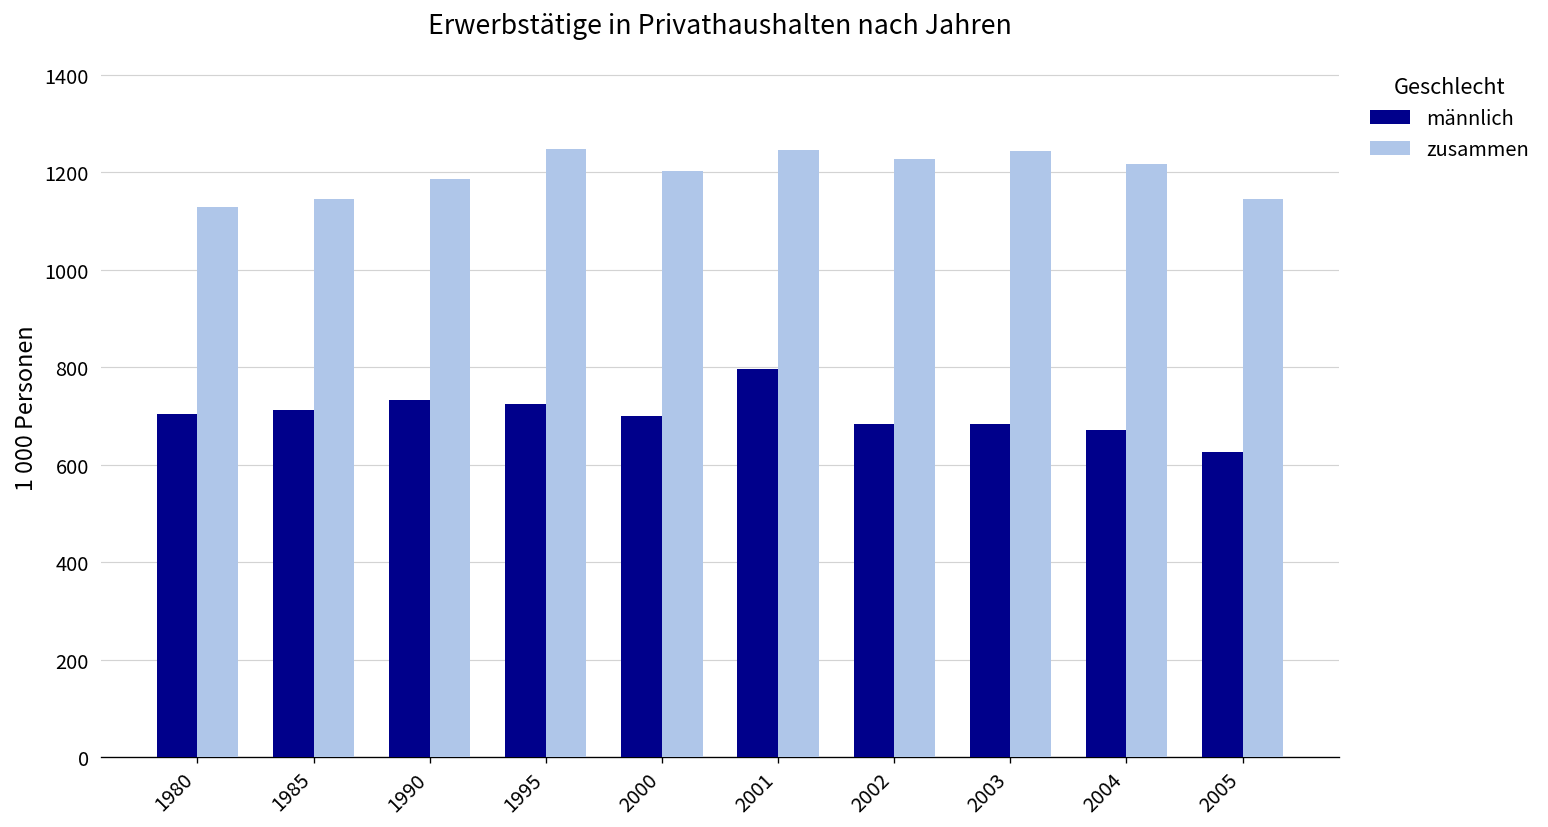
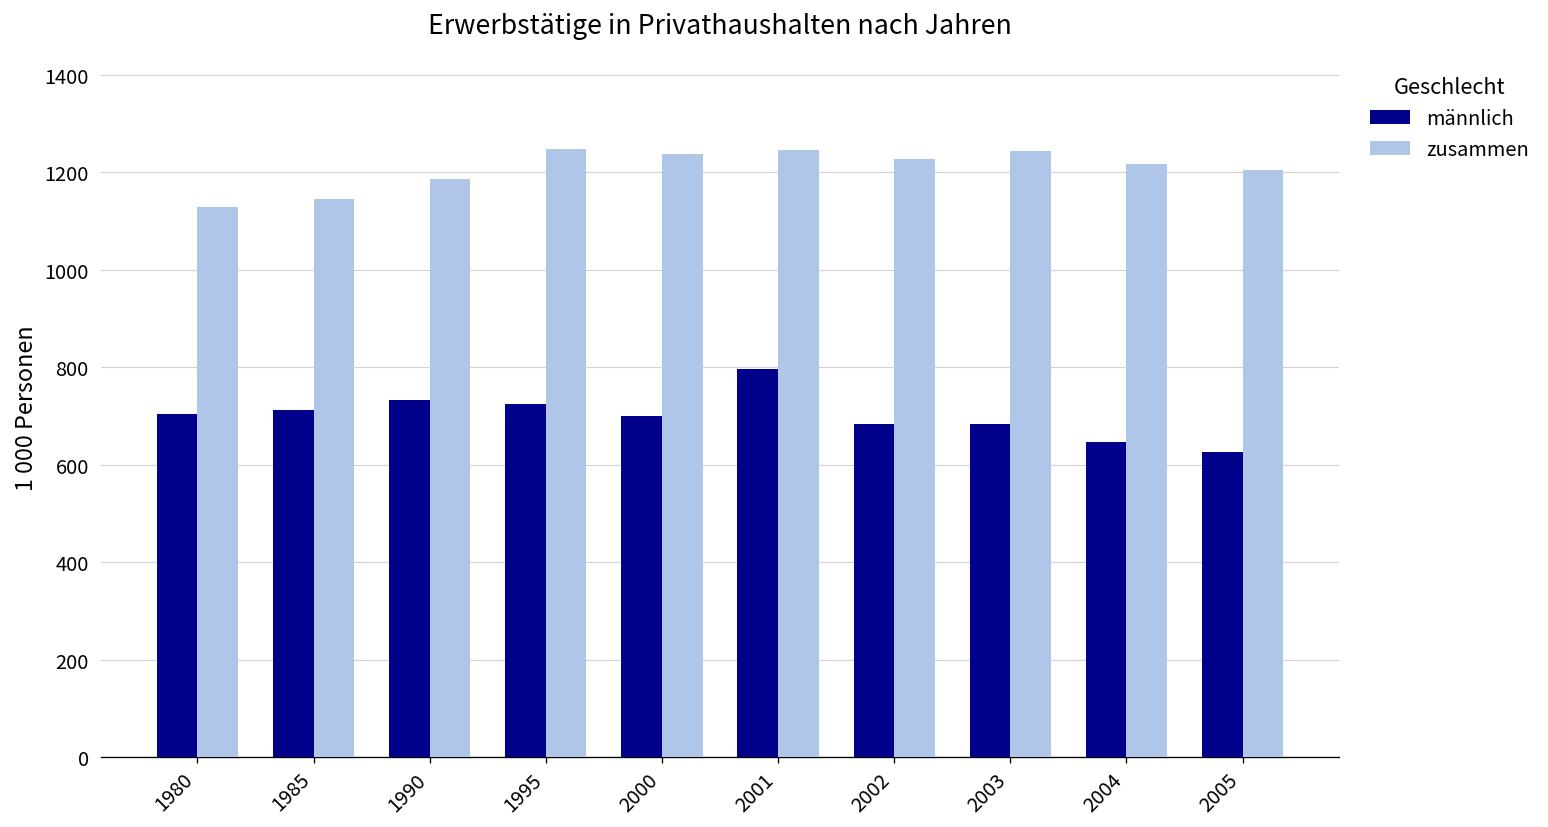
  {
    "männlich": {
      "1980": 700,
      "1985": 710,
      "1990": 730,
      "1995": 720,
      "2000": 700,
      "2001": 800,
      "2002": 680,
      "2003": 680,
-     "2004": 670,
+     "2004": 650,
      "2005": 630
    },
    "zusammen": {
      "1980": 1130,
      "1985": 1150,
      "1990": 1190,
      "1995": 1250,
-     "2000": 1200,
+     "2000": 1240,
      "2001": 1250,
      "2002": 1230,
      "2003": 1240,
      "2004": 1220,
-     "2005": 1150
+     "2005": 1200
    }
  }
